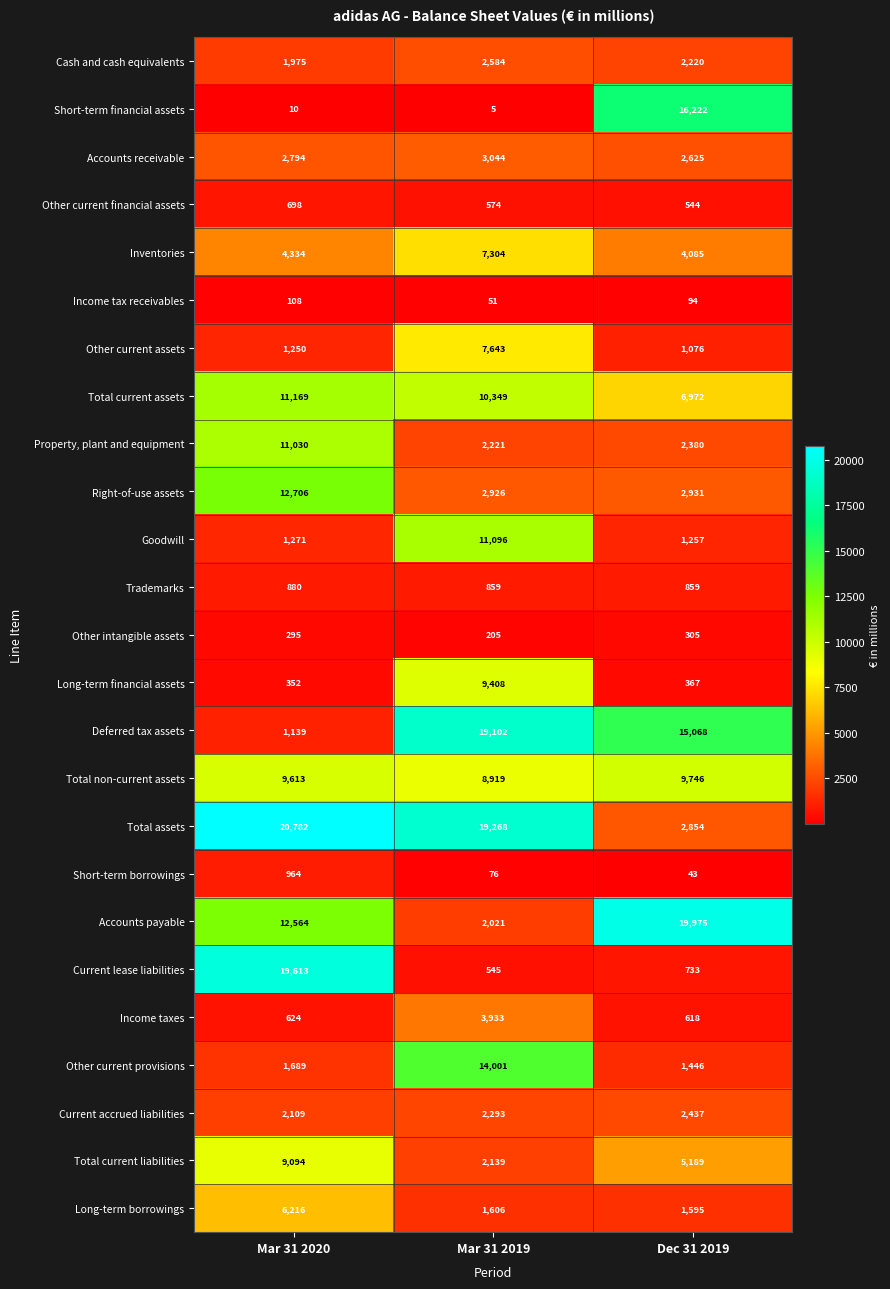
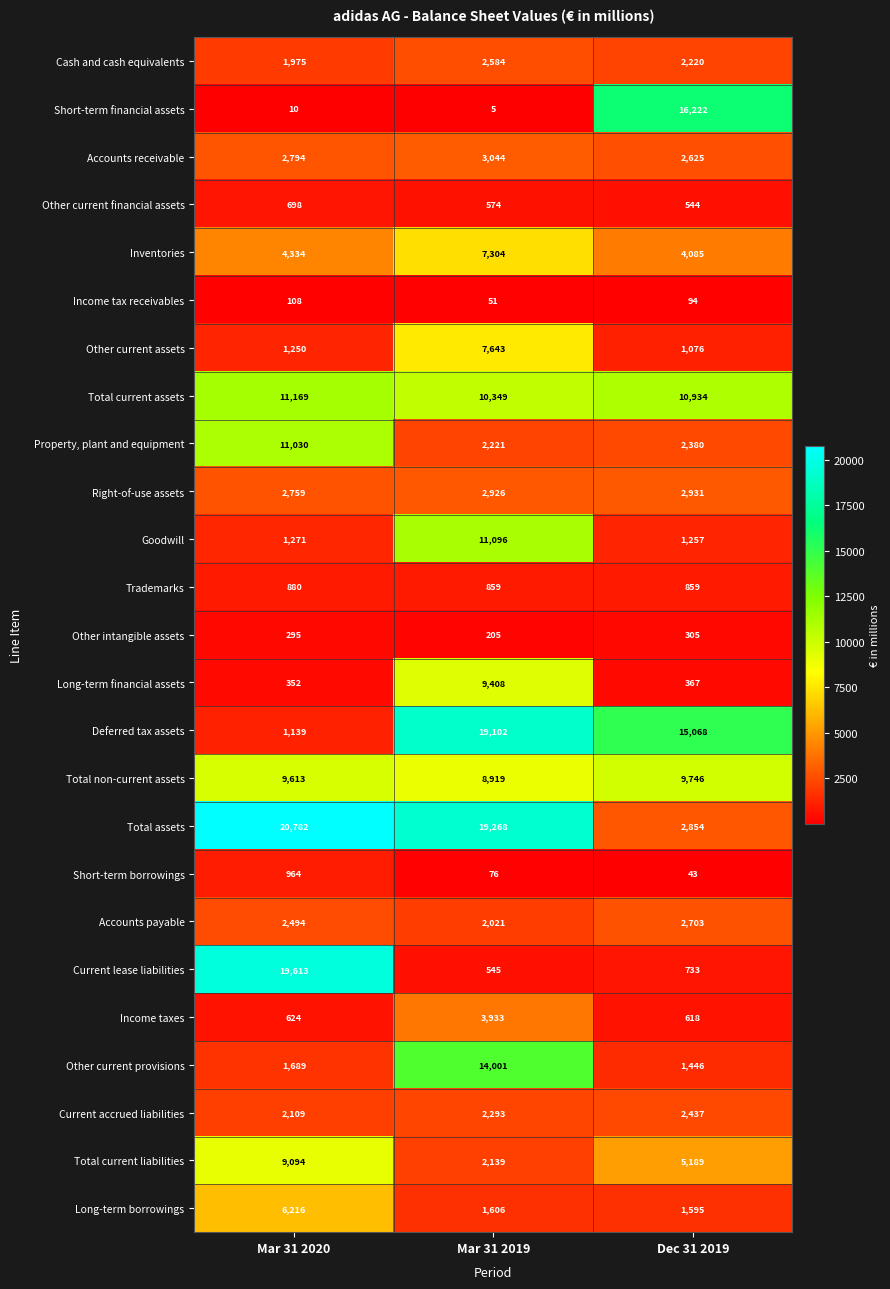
  {
    "Cash and cash equivalents": {
      "Mar 31 2020": "1,975",
      "Mar 31 2019": "2,584",
      "Dec 31 2019": "2,220"
    },
    "Short-term financial assets": {
      "Mar 31 2020": "10",
      "Mar 31 2019": "5",
      "Dec 31 2019": "16,222"
    },
    "Accounts receivable": {
      "Mar 31 2020": "2,794",
      "Mar 31 2019": "3,044",
      "Dec 31 2019": "2,625"
    },
    "Other current financial assets": {
      "Mar 31 2020": "698",
      "Mar 31 2019": "574",
      "Dec 31 2019": "544"
    },
    "Inventories": {
      "Mar 31 2020": "4,334",
      "Mar 31 2019": "7,304",
      "Dec 31 2019": "4,085"
    },
    "Income tax receivables": {
      "Mar 31 2020": "108",
      "Mar 31 2019": "51",
      "Dec 31 2019": "94"
    },
    "Other current assets": {
      "Mar 31 2020": "1,250",
      "Mar 31 2019": "7,643",
      "Dec 31 2019": "1,076"
    },
    "Total current assets": {
      "Mar 31 2020": "11,169",
      "Mar 31 2019": "10,349",
-     "Dec 31 2019": "6,972"
+     "Dec 31 2019": "10,934"
    },
    "Property, plant and equipment": {
      "Mar 31 2020": "11,030",
      "Mar 31 2019": "2,221",
      "Dec 31 2019": "2,380"
    },
    "Right-of-use assets": {
-     "Mar 31 2020": "12,706",
+     "Mar 31 2020": "2,759",
      "Mar 31 2019": "2,926",
      "Dec 31 2019": "2,931"
    },
    "Goodwill": {
      "Mar 31 2020": "1,271",
      "Mar 31 2019": "11,096",
      "Dec 31 2019": "1,257"
    },
    "Trademarks": {
      "Mar 31 2020": "880",
      "Mar 31 2019": "859",
      "Dec 31 2019": "859"
    },
    "Other intangible assets": {
      "Mar 31 2020": "295",
      "Mar 31 2019": "205",
      "Dec 31 2019": "305"
    },
    "Long-term financial assets": {
      "Mar 31 2020": "352",
      "Mar 31 2019": "9,408",
      "Dec 31 2019": "367"
    },
    "Deferred tax assets": {
      "Mar 31 2020": "1,139",
      "Mar 31 2019": "19,102",
      "Dec 31 2019": "15,068"
    },
    "Total non-current assets": {
      "Mar 31 2020": "9,613",
      "Mar 31 2019": "8,919",
      "Dec 31 2019": "9,746"
    },
    "Total assets": {
      "Mar 31 2020": "20,782",
      "Mar 31 2019": "19,268",
      "Dec 31 2019": "2,854"
    },
    "Short-term borrowings": {
      "Mar 31 2020": "964",
      "Mar 31 2019": "76",
      "Dec 31 2019": "43"
    },
    "Accounts payable": {
-     "Mar 31 2020": "12,564",
+     "Mar 31 2020": "2,494",
      "Mar 31 2019": "2,021",
-     "Dec 31 2019": "19,975"
+     "Dec 31 2019": "2,703"
    },
    "Current lease liabilities": {
      "Mar 31 2020": "19,613",
      "Mar 31 2019": "545",
      "Dec 31 2019": "733"
    },
    "Income taxes": {
      "Mar 31 2020": "624",
      "Mar 31 2019": "3,933",
      "Dec 31 2019": "618"
    },
    "Other current provisions": {
      "Mar 31 2020": "1,689",
      "Mar 31 2019": "14,001",
      "Dec 31 2019": "1,446"
    },
    "Current accrued liabilities": {
      "Mar 31 2020": "2,109",
      "Mar 31 2019": "2,293",
      "Dec 31 2019": "2,437"
    },
    "Total current liabilities": {
      "Mar 31 2020": "9,094",
      "Mar 31 2019": "2,139",
      "Dec 31 2019": "5,189"
    },
    "Long-term borrowings": {
      "Mar 31 2020": "6,216",
      "Mar 31 2019": "1,606",
      "Dec 31 2019": "1,595"
    }
  }
